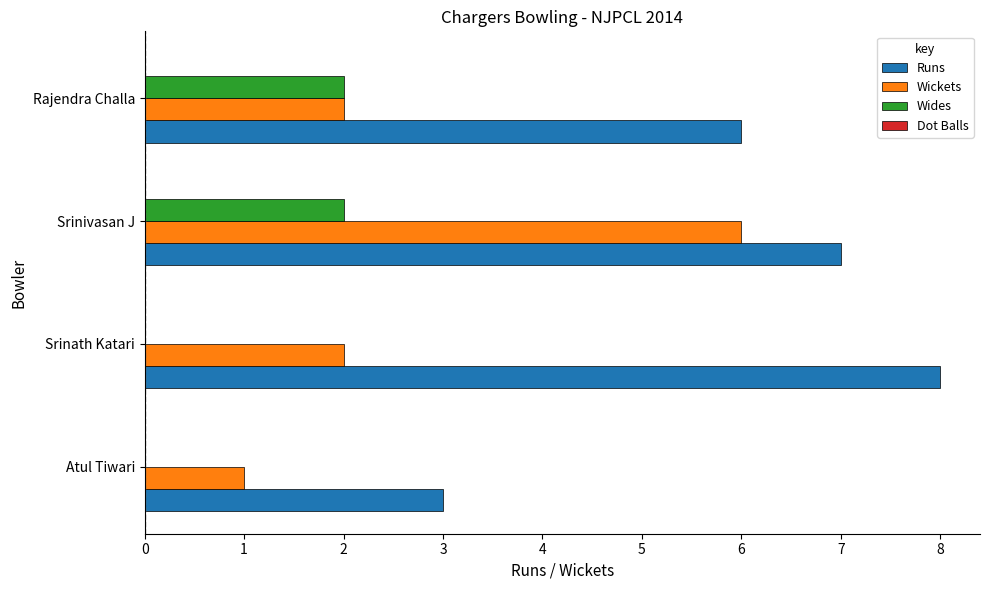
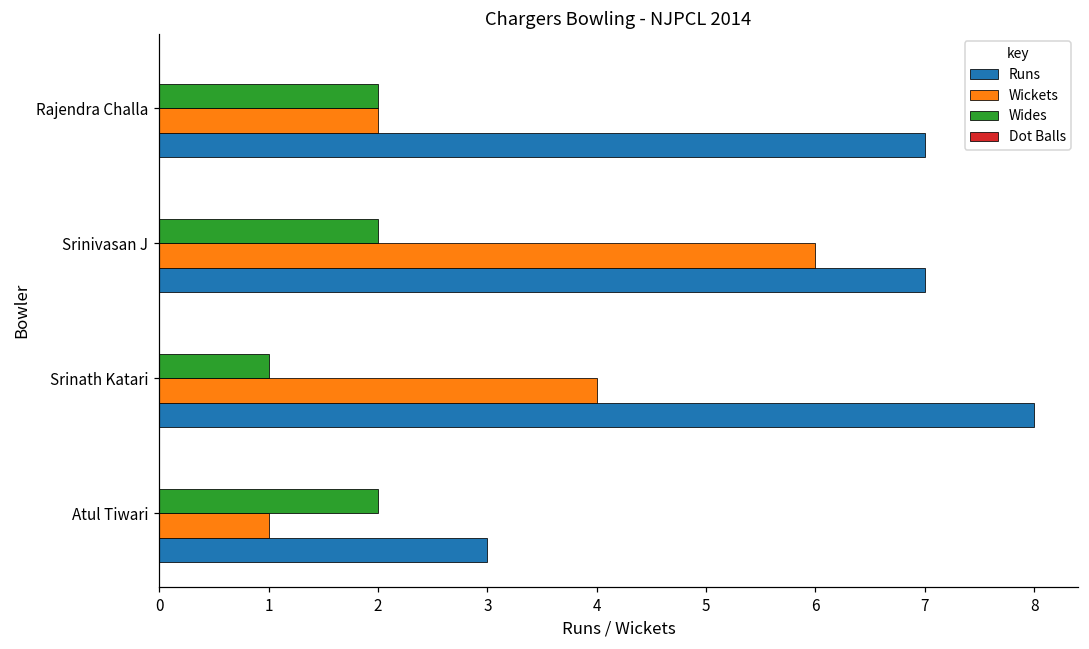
  {
    "Runs": {
-     "Rajendra Challa": 6,
+     "Rajendra Challa": 7,
      "Srinivasan J": 7,
      "Srinath Katari": 8,
      "Atul Tiwari": 3
    },
    "Wickets": {
      "Rajendra Challa": 2,
      "Srinivasan J": 6,
-     "Srinath Katari": 2,
+     "Srinath Katari": 4,
      "Atul Tiwari": 1
    },
    "Wides": {
      "Rajendra Challa": 2,
      "Srinivasan J": 2,
-     "Srinath Katari": 0,
-     "Atul Tiwari": 0
+     "Srinath Katari": 1,
+     "Atul Tiwari": 2
    },
    "Dot Balls": {
      "Rajendra Challa": 0,
      "Srinivasan J": 0,
      "Srinath Katari": 0,
      "Atul Tiwari": 0
    }
  }
